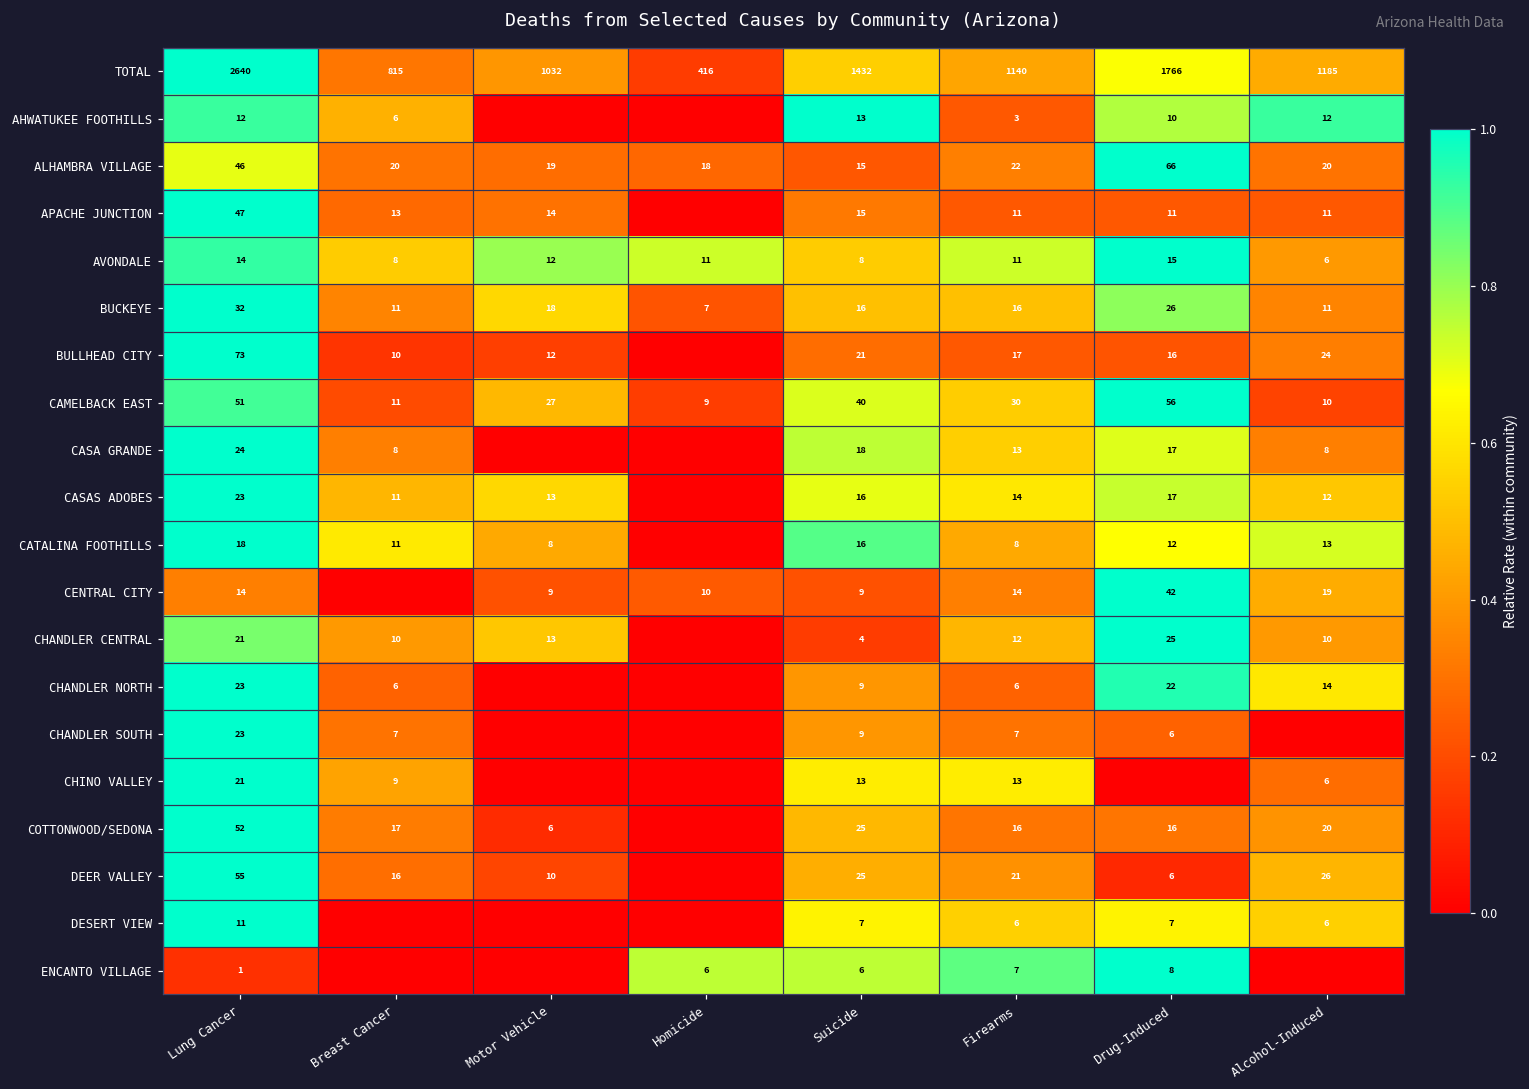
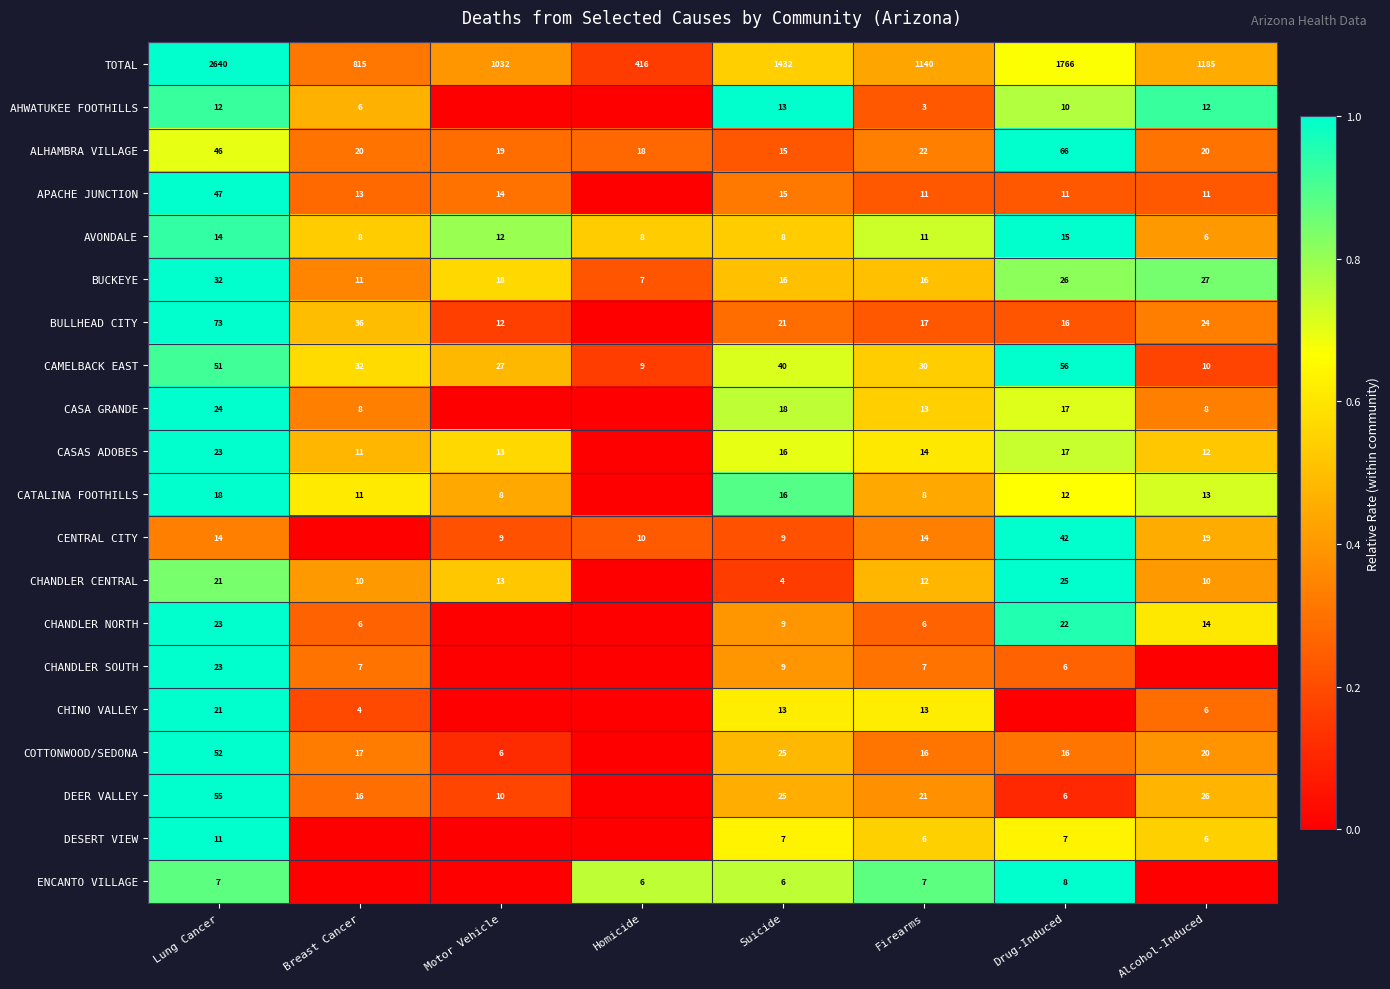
  {
    "TOTAL": {
      "Lung Cancer": 2640,
      "Breast Cancer": 815,
      "Motor Vehicle": 1032,
      "Homicide": 416,
      "Suicide": 1432,
      "Firearms": 1140,
      "Drug-Induced": 1766,
      "Alcohol-Induced": 1185
    },
    "AHWATUKEE FOOTHILLS": {
      "Lung Cancer": 12,
      "Breast Cancer": 6,
      "Suicide": 13,
      "Firearms": 3,
      "Drug-Induced": 10,
      "Alcohol-Induced": 12
    },
    "ALHAMBRA VILLAGE": {
      "Lung Cancer": 46,
      "Breast Cancer": 20,
      "Motor Vehicle": 19,
      "Homicide": 18,
      "Suicide": 15,
      "Firearms": 22,
      "Drug-Induced": 66,
      "Alcohol-Induced": 20
    },
    "APACHE JUNCTION": {
      "Lung Cancer": 47,
      "Breast Cancer": 13,
      "Motor Vehicle": 14,
      "Suicide": 15,
      "Firearms": 11,
      "Drug-Induced": 11,
      "Alcohol-Induced": 11
    },
    "AVONDALE": {
      "Lung Cancer": 14,
      "Breast Cancer": 8,
      "Motor Vehicle": 12,
-     "Homicide": 11,
+     "Homicide": 8,
      "Suicide": 8,
      "Firearms": 11,
      "Drug-Induced": 15,
      "Alcohol-Induced": 6
    },
    "BUCKEYE": {
      "Lung Cancer": 32,
      "Breast Cancer": 11,
      "Motor Vehicle": 18,
      "Homicide": 7,
      "Suicide": 16,
      "Firearms": 16,
      "Drug-Induced": 26,
-     "Alcohol-Induced": 11
+     "Alcohol-Induced": 27
    },
    "BULLHEAD CITY": {
      "Lung Cancer": 73,
-     "Breast Cancer": 10,
+     "Breast Cancer": 36,
      "Motor Vehicle": 12,
      "Suicide": 21,
      "Firearms": 17,
      "Drug-Induced": 16,
      "Alcohol-Induced": 24
    },
    "CAMELBACK EAST": {
      "Lung Cancer": 51,
-     "Breast Cancer": 11,
+     "Breast Cancer": 32,
      "Motor Vehicle": 27,
      "Homicide": 9,
      "Suicide": 40,
      "Firearms": 30,
      "Drug-Induced": 56,
      "Alcohol-Induced": 10
    },
    "CASA GRANDE": {
      "Lung Cancer": 24,
      "Breast Cancer": 8,
      "Suicide": 18,
      "Firearms": 13,
      "Drug-Induced": 17,
      "Alcohol-Induced": 8
    },
    "CASAS ADOBES": {
      "Lung Cancer": 23,
      "Breast Cancer": 11,
      "Motor Vehicle": 13,
      "Suicide": 16,
      "Firearms": 14,
      "Drug-Induced": 17,
      "Alcohol-Induced": 12
    },
    "CATALINA FOOTHILLS": {
      "Lung Cancer": 18,
      "Breast Cancer": 11,
      "Motor Vehicle": 8,
      "Suicide": 16,
      "Firearms": 8,
      "Drug-Induced": 12,
      "Alcohol-Induced": 13
    },
    "CENTRAL CITY": {
      "Lung Cancer": 14,
      "Motor Vehicle": 9,
      "Homicide": 10,
      "Suicide": 9,
      "Firearms": 14,
      "Drug-Induced": 42,
      "Alcohol-Induced": 19
    },
    "CHANDLER CENTRAL": {
      "Lung Cancer": 21,
      "Breast Cancer": 10,
      "Motor Vehicle": 13,
      "Suicide": 4,
      "Firearms": 12,
      "Drug-Induced": 25,
      "Alcohol-Induced": 10
    },
    "CHANDLER NORTH": {
      "Lung Cancer": 23,
      "Breast Cancer": 6,
      "Suicide": 9,
      "Firearms": 6,
      "Drug-Induced": 22,
      "Alcohol-Induced": 14
    },
    "CHANDLER SOUTH": {
      "Lung Cancer": 23,
      "Breast Cancer": 7,
      "Suicide": 9,
      "Firearms": 7,
      "Drug-Induced": 6
    },
    "CHINO VALLEY": {
      "Lung Cancer": 21,
-     "Breast Cancer": 9,
+     "Breast Cancer": 4,
      "Suicide": 13,
      "Firearms": 13,
      "Alcohol-Induced": 6
    },
    "COTTONWOOD/SEDONA": {
      "Lung Cancer": 52,
      "Breast Cancer": 17,
      "Motor Vehicle": 6,
      "Suicide": 25,
      "Firearms": 16,
      "Drug-Induced": 16,
      "Alcohol-Induced": 20
    },
    "DEER VALLEY": {
      "Lung Cancer": 55,
      "Breast Cancer": 16,
      "Motor Vehicle": 10,
      "Suicide": 25,
      "Firearms": 21,
      "Drug-Induced": 6,
      "Alcohol-Induced": 26
    },
    "DESERT VIEW": {
      "Lung Cancer": 11,
      "Suicide": 7,
      "Firearms": 6,
      "Drug-Induced": 7,
      "Alcohol-Induced": 6
    },
    "ENCANTO VILLAGE": {
-     "Lung Cancer": 1,
+     "Lung Cancer": 7,
      "Homicide": 6,
      "Suicide": 6,
      "Firearms": 7,
      "Drug-Induced": 8
    }
  }
